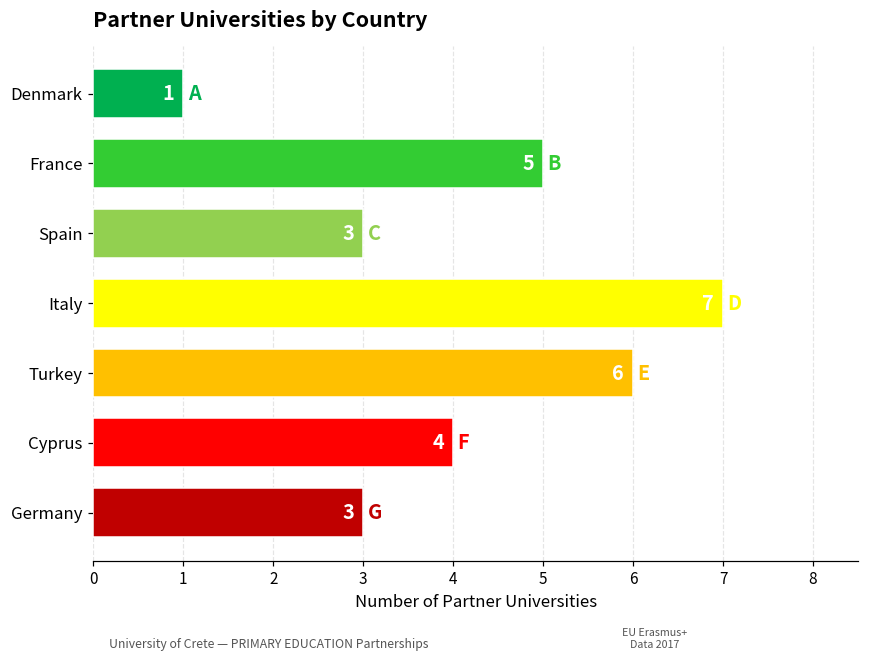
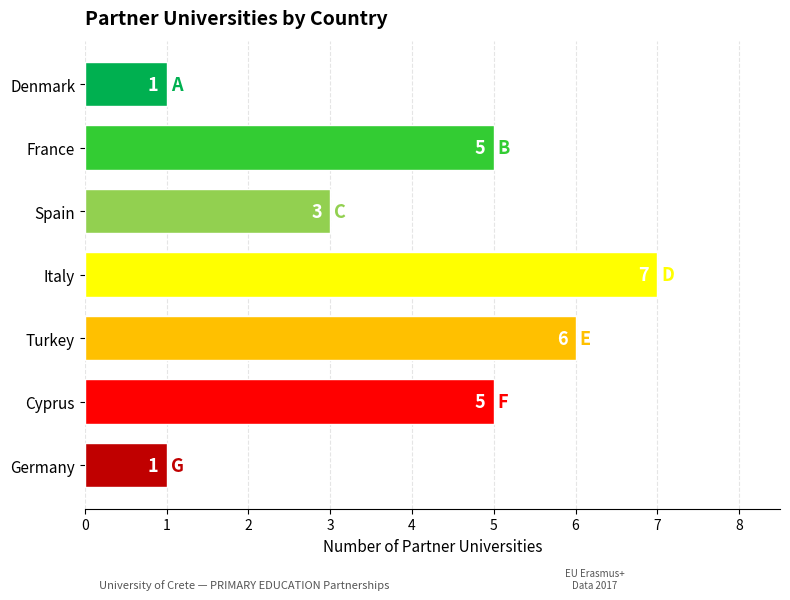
  {
    "Denmark": 1,
    "France": 5,
    "Spain": 3,
    "Italy": 7,
    "Turkey": 6,
-   "Cyprus": 4,
-   "Germany": 3
+   "Cyprus": 5,
+   "Germany": 1
  }
